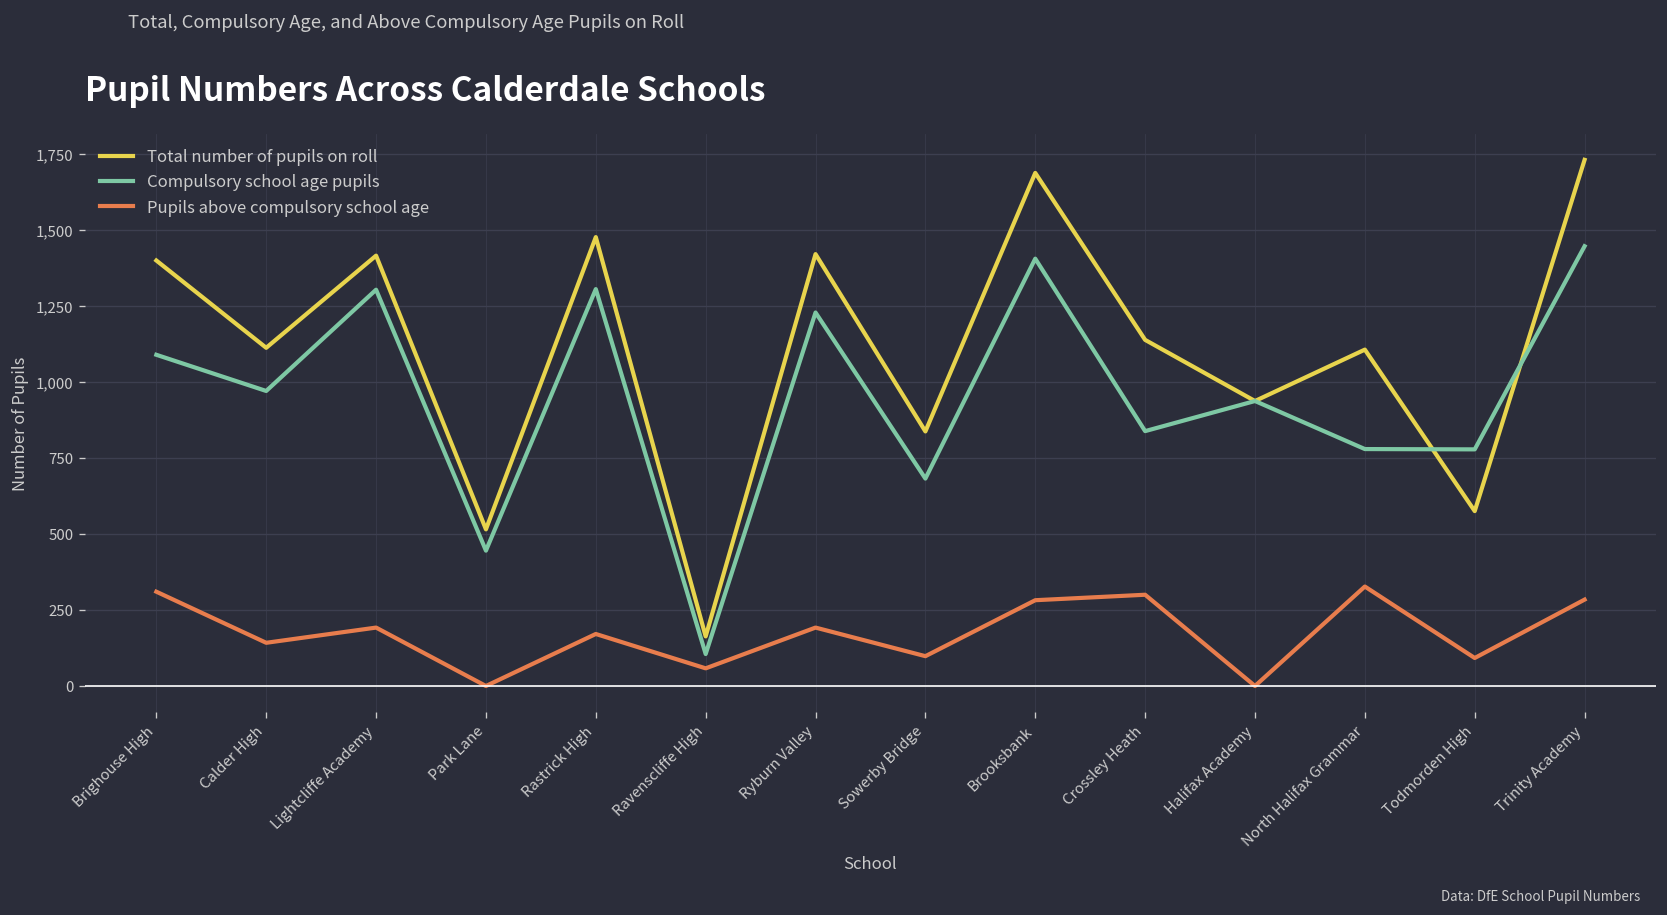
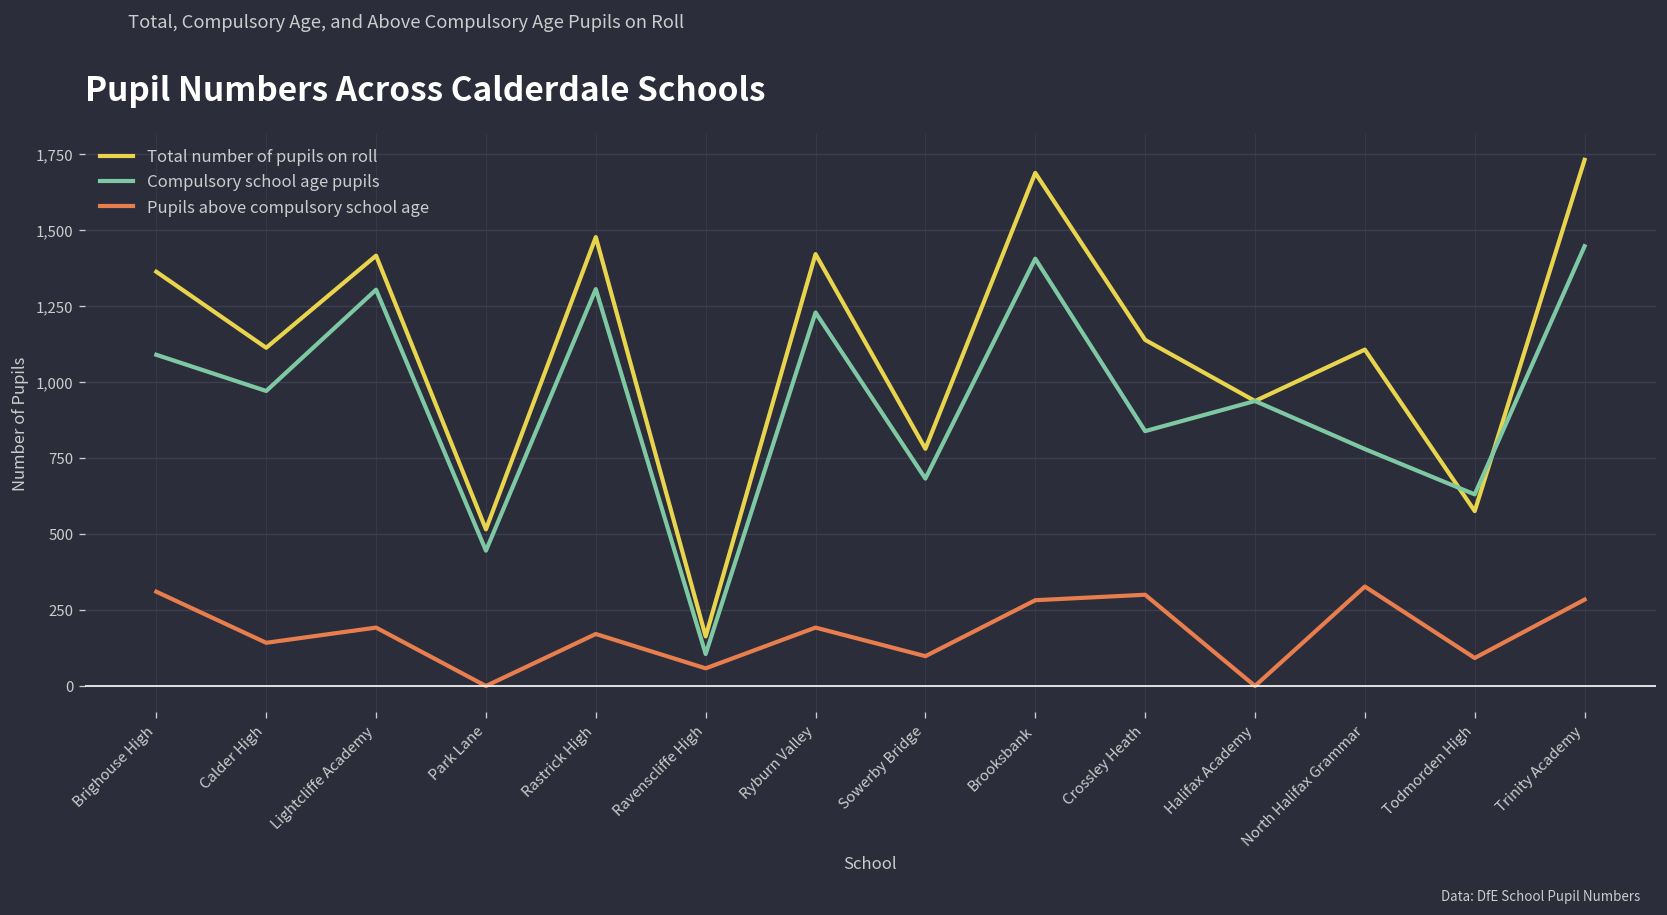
  {
    "Total number of pupils on roll": {
-     "Brighouse High": "1,400",
+     "Brighouse High": "1,360",
      "Calder High": "1,110",
      "Lightcliffe Academy": "1,420",
      "Park Lane": "520",
      "Rastrick High": "1,480",
      "Ravenscliffe High": "160",
      "Ryburn Valley": "1,420",
-     "Sowerby Bridge": "840",
+     "Sowerby Bridge": "780",
      "Brooksbank": "1,690",
      "Crossley Heath": "1,140",
      "North Halifax Grammar": "1,110",
      "Todmorden High": "580",
      "Trinity Academy": "1,730"
    },
    "Compulsory school age pupils": {
      "Brighouse High": "1,090",
      "Calder High": "970",
      "Lightcliffe Academy": "1,300",
      "Park Lane": "450",
      "Rastrick High": "1,310",
      "Ravenscliffe High": "110",
      "Ryburn Valley": "1,230",
      "Sowerby Bridge": "680",
      "Brooksbank": "1,410",
      "Crossley Heath": "840",
      "North Halifax Grammar": "780",
-     "Todmorden High": "780",
+     "Todmorden High": "630",
      "Trinity Academy": "1,450"
    },
    "Pupils above compulsory school age": {
      "Brighouse High": "310",
      "Calder High": "140",
      "Lightcliffe Academy": "190",
      "Park Lane": "0",
      "Rastrick High": "170",
      "Ravenscliffe High": "60",
      "Ryburn Valley": "190",
      "Sowerby Bridge": "100",
      "Brooksbank": "280",
      "Crossley Heath": "300",
      "Halifax Academy": "0",
      "North Halifax Grammar": "330",
      "Todmorden High": "90",
      "Trinity Academy": "280"
    }
  }
